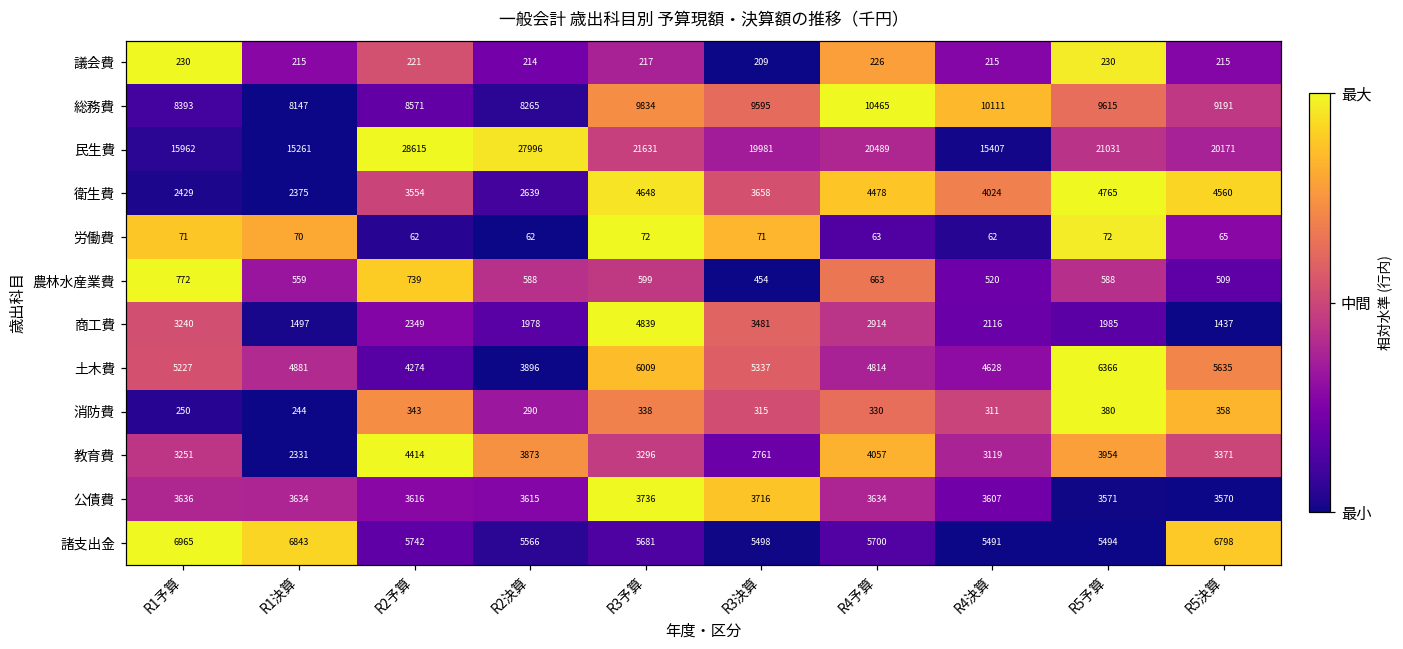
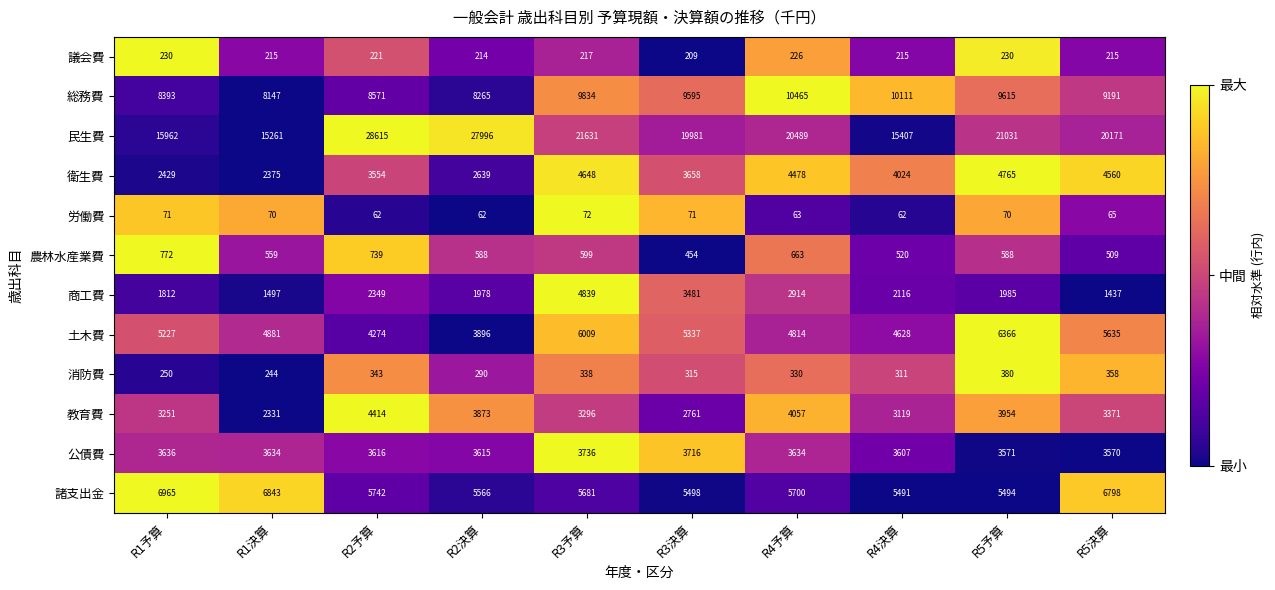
  {
    "議会費": {
      "R1予算": 230,
      "R1決算": 215,
      "R2予算": 221,
      "R2決算": 214,
      "R3予算": 217,
      "R3決算": 209,
      "R4予算": 226,
      "R4決算": 215,
      "R5予算": 230,
      "R5決算": 215
    },
    "総務費": {
      "R1予算": 8393,
      "R1決算": 8147,
      "R2予算": 8571,
      "R2決算": 8265,
      "R3予算": 9834,
      "R3決算": 9595,
      "R4予算": 10465,
      "R4決算": 10111,
      "R5予算": 9615,
      "R5決算": 9191
    },
    "民生費": {
      "R1予算": 15962,
      "R1決算": 15261,
      "R2予算": 28615,
      "R2決算": 27996,
      "R3予算": 21631,
      "R3決算": 19981,
      "R4予算": 20489,
      "R4決算": 15407,
      "R5予算": 21031,
      "R5決算": 20171
    },
    "衛生費": {
      "R1予算": 2429,
      "R1決算": 2375,
      "R2予算": 3554,
      "R2決算": 2639,
      "R3予算": 4648,
      "R3決算": 3658,
      "R4予算": 4478,
      "R4決算": 4024,
      "R5予算": 4765,
      "R5決算": 4560
    },
    "労働費": {
      "R1予算": 71,
      "R1決算": 70,
      "R2予算": 62,
      "R2決算": 62,
      "R3予算": 72,
      "R3決算": 71,
      "R4予算": 63,
      "R4決算": 62,
-     "R5予算": 72,
+     "R5予算": 70,
      "R5決算": 65
    },
    "農林水産業費": {
      "R1予算": 772,
      "R1決算": 559,
      "R2予算": 739,
      "R2決算": 588,
      "R3予算": 599,
      "R3決算": 454,
      "R4予算": 663,
      "R4決算": 520,
      "R5予算": 588,
      "R5決算": 509
    },
    "商工費": {
-     "R1予算": 3240,
+     "R1予算": 1812,
      "R1決算": 1497,
      "R2予算": 2349,
      "R2決算": 1978,
      "R3予算": 4839,
      "R3決算": 3481,
      "R4予算": 2914,
      "R4決算": 2116,
      "R5予算": 1985,
      "R5決算": 1437
    },
    "土木費": {
      "R1予算": 5227,
      "R1決算": 4881,
      "R2予算": 4274,
      "R2決算": 3896,
      "R3予算": 6009,
      "R3決算": 5337,
      "R4予算": 4814,
      "R4決算": 4628,
      "R5予算": 6366,
      "R5決算": 5635
    },
    "消防費": {
      "R1予算": 250,
      "R1決算": 244,
      "R2予算": 343,
      "R2決算": 290,
      "R3予算": 338,
      "R3決算": 315,
      "R4予算": 330,
      "R4決算": 311,
      "R5予算": 380,
      "R5決算": 358
    },
    "教育費": {
      "R1予算": 3251,
      "R1決算": 2331,
      "R2予算": 4414,
      "R2決算": 3873,
      "R3予算": 3296,
      "R3決算": 2761,
      "R4予算": 4057,
      "R4決算": 3119,
      "R5予算": 3954,
      "R5決算": 3371
    },
    "公債費": {
      "R1予算": 3636,
      "R1決算": 3634,
      "R2予算": 3616,
      "R2決算": 3615,
      "R3予算": 3736,
      "R3決算": 3716,
      "R4予算": 3634,
      "R4決算": 3607,
      "R5予算": 3571,
      "R5決算": 3570
    },
    "諸支出金": {
      "R1予算": 6965,
      "R1決算": 6843,
      "R2予算": 5742,
      "R2決算": 5566,
      "R3予算": 5681,
      "R3決算": 5498,
      "R4予算": 5700,
      "R4決算": 5491,
      "R5予算": 5494,
      "R5決算": 6798
    }
  }
